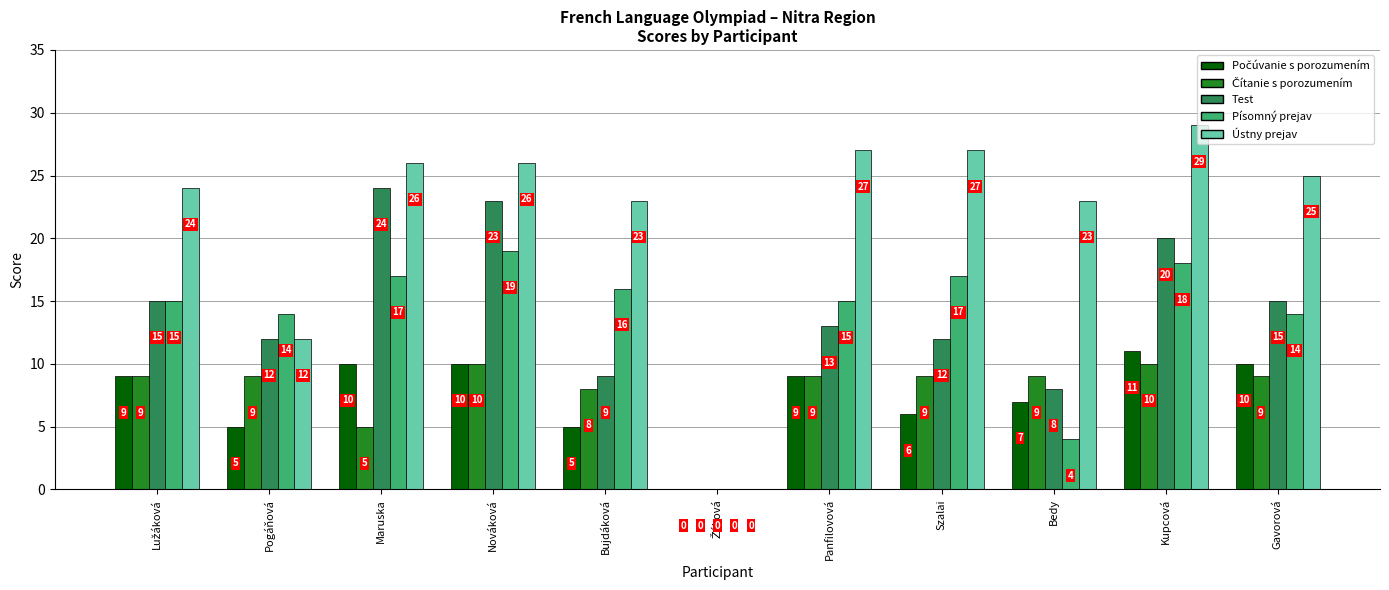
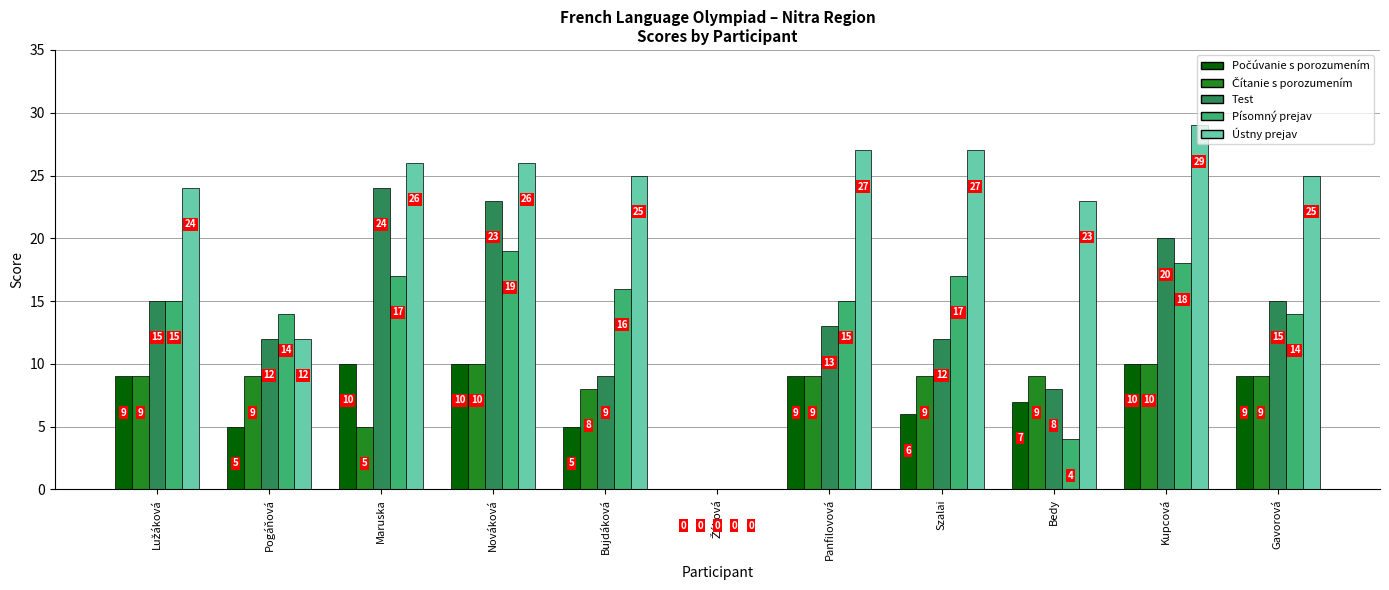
  {
    "Počúvanie s porozumením": {
-     "Kupcová": 11,
-     "Gavorová": 10
+     "Kupcová": 10,
+     "Gavorová": 9
    },
    "Ústny prejav": {
-     "Bujdáková": 23
+     "Bujdáková": 25
    }
  }
